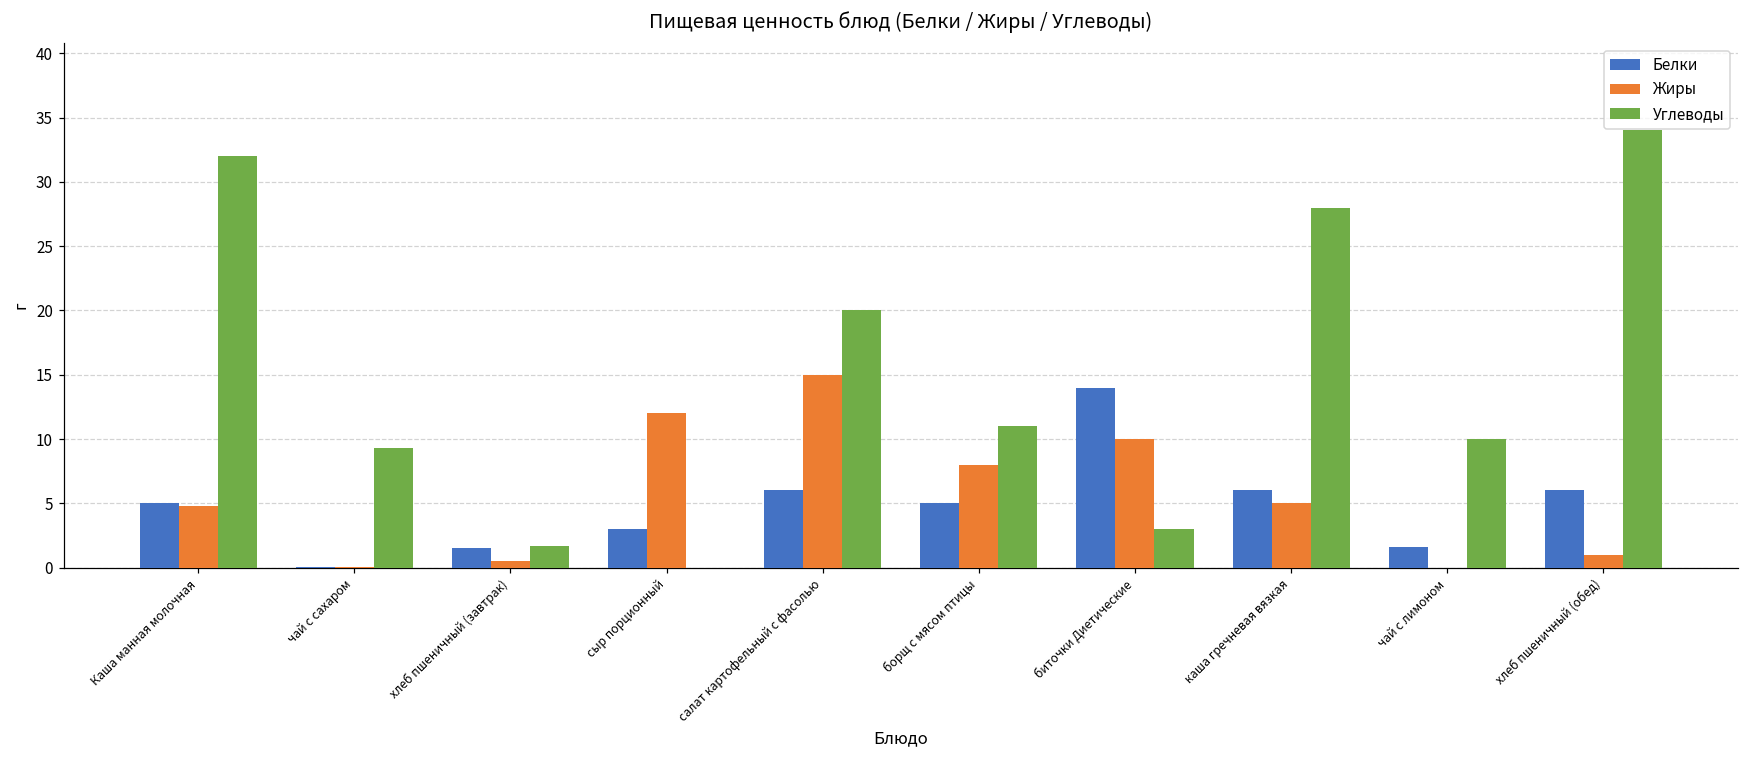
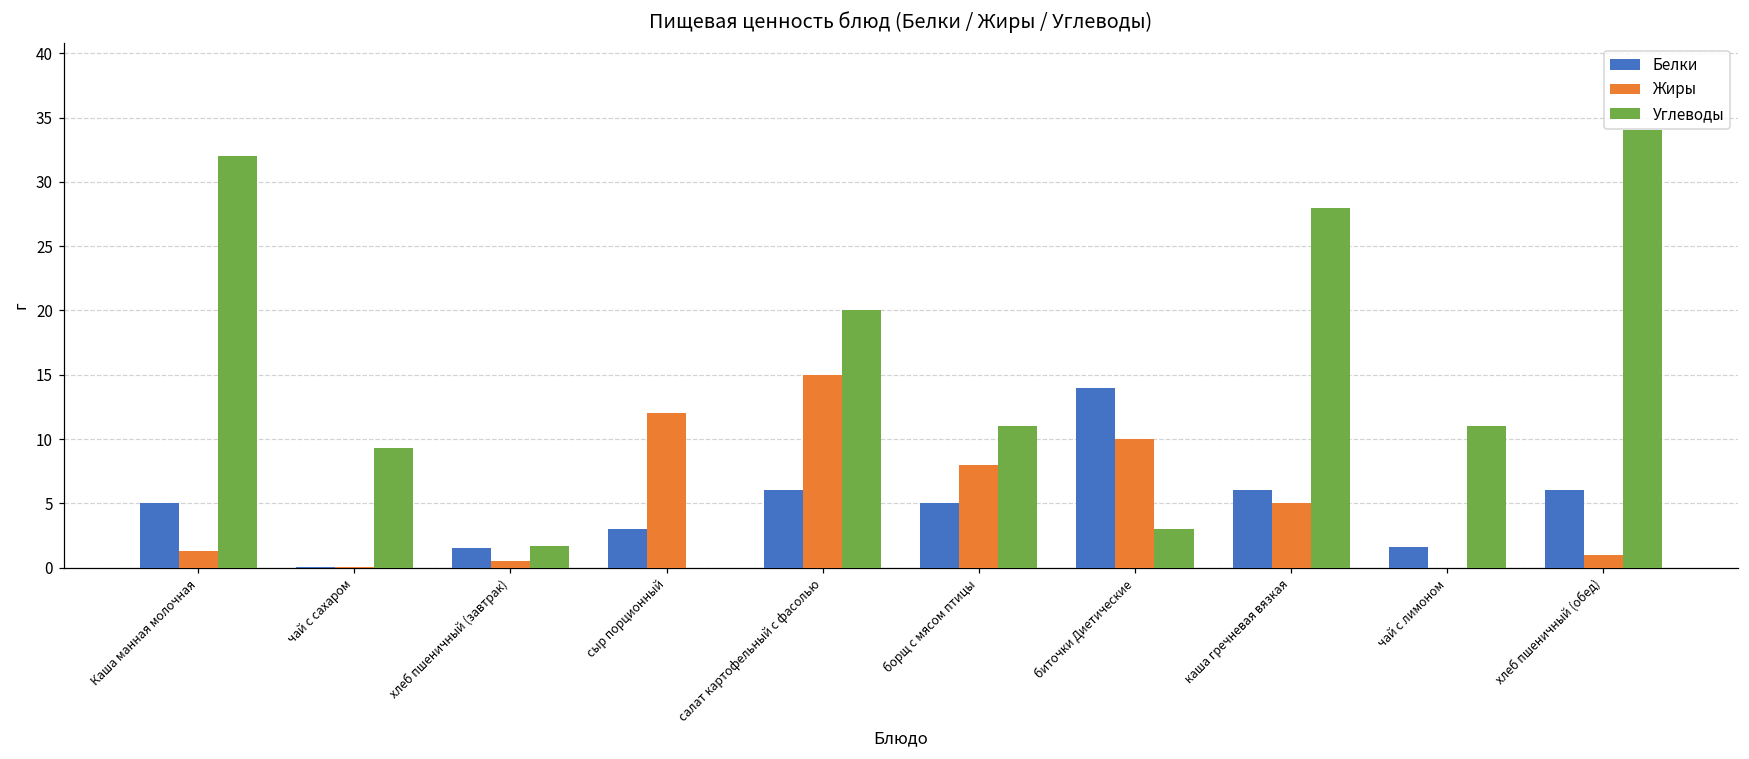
  {
    "Белки": {
      "Каша манная молочная": 5.0,
      "хлеб пшеничный (завтрак)": 1.5,
      "сыр порционный": 3.0,
      "салат картофельный с фасолью": 6.0,
      "борщ с мясом птицы": 5.0,
      "биточки Диетические": 14.0,
      "каша гречневая вязкая": 6.0,
      "чай с лимоном": 1.6,
      "хлеб пшеничный (обед)": 6.0
    },
    "Жиры": {
-     "Каша манная молочная": 4.8,
+     "Каша манная молочная": 1.3,
      "хлеб пшеничный (завтрак)": 0.5,
      "сыр порционный": 12.0,
      "салат картофельный с фасолью": 15.0,
      "борщ с мясом птицы": 8.0,
      "биточки Диетические": 10.0,
      "каша гречневая вязкая": 5.0,
      "чай с лимоном": 0.0,
      "хлеб пшеничный (обед)": 1.0
    },
    "Углеводы": {
      "Каша манная молочная": 32,
      "чай с сахаром": 9.3,
      "хлеб пшеничный (завтрак)": 1.7,
      "сыр порционный": 0,
      "салат картофельный с фасолью": 20,
      "борщ с мясом птицы": 11,
      "биточки Диетические": 3,
      "каша гречневая вязкая": 28,
-     "чай с лимоном": 10,
+     "чай с лимоном": 11,
      "хлеб пшеничный (обед)": 34
    }
  }
